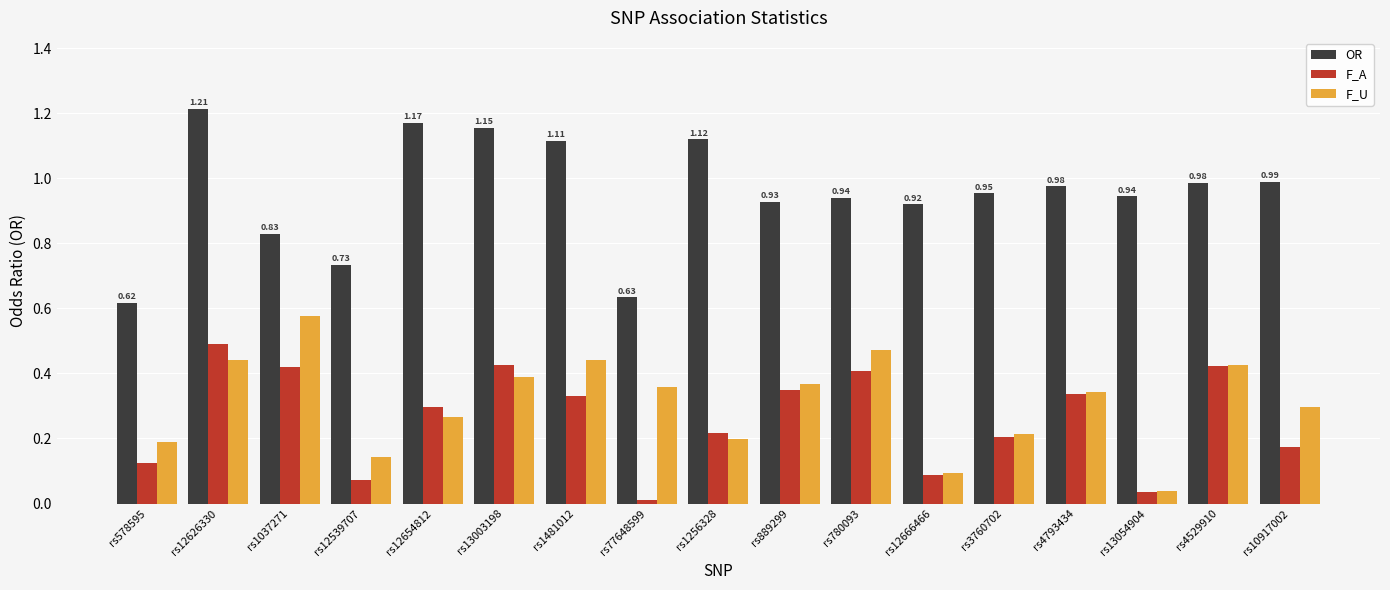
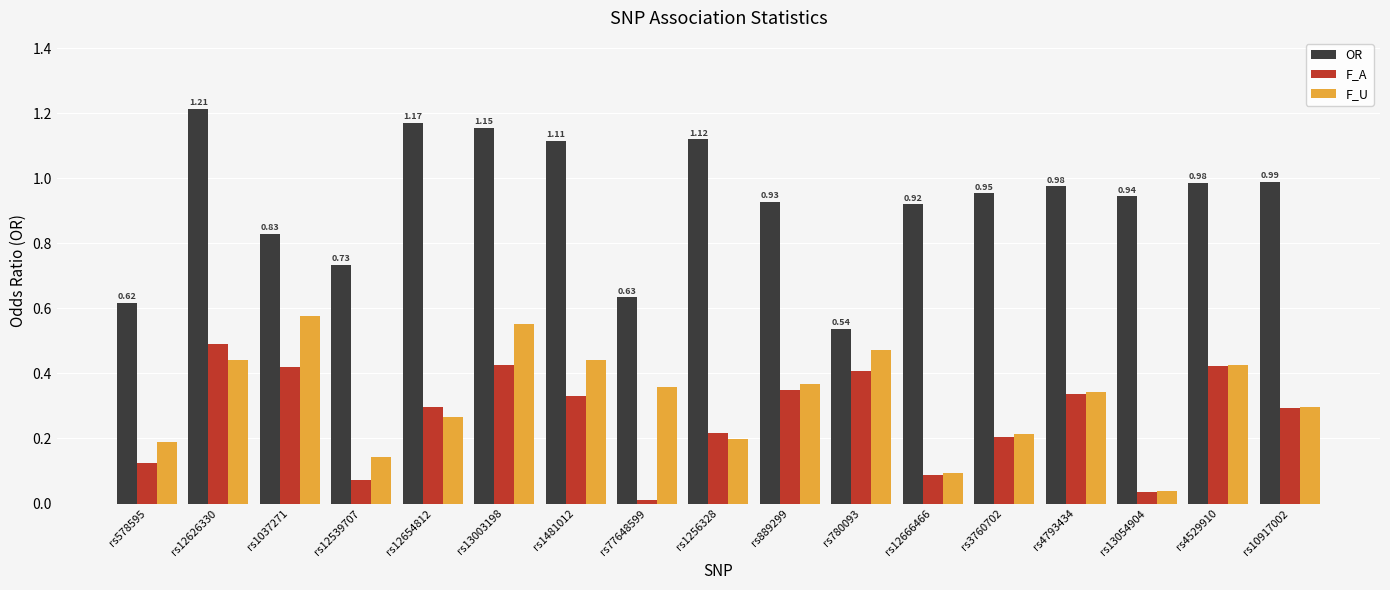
  {
    "OR": {
      "rs578595": 0.62,
      "rs12626330": 1.21,
      "rs1037271": 0.83,
      "rs12539707": 0.73,
      "rs12654812": 1.17,
      "rs13003198": 1.15,
      "rs1481012": 1.11,
      "rs77648599": 0.63,
      "rs1256328": 1.12,
      "rs889299": 0.93,
-     "rs780093": 0.94,
+     "rs780093": 0.54,
      "rs12666466": 0.92,
      "rs3760702": 0.95,
      "rs4793434": 0.98,
      "rs13054904": 0.94,
      "rs4529910": 0.98,
      "rs10917002": 0.99
    },
    "F_A": {
      "rs578595": 0.13,
      "rs12626330": 0.49,
      "rs1037271": 0.42,
      "rs12539707": 0.07,
      "rs12654812": 0.30,
      "rs13003198": 0.42,
      "rs1481012": 0.33,
      "rs77648599": 0.01,
      "rs1256328": 0.22,
      "rs889299": 0.35,
      "rs780093": 0.41,
      "rs12666466": 0.09,
      "rs3760702": 0.21,
      "rs4793434": 0.34,
      "rs13054904": 0.04,
      "rs4529910": 0.42,
-     "rs10917002": 0.17
+     "rs10917002": 0.29
    },
    "F_U": {
      "rs578595": 0.19,
      "rs12626330": 0.44,
      "rs1037271": 0.58,
      "rs12539707": 0.14,
      "rs12654812": 0.27,
-     "rs13003198": 0.39,
+     "rs13003198": 0.55,
      "rs1481012": 0.44,
      "rs77648599": 0.36,
      "rs1256328": 0.20,
      "rs889299": 0.37,
      "rs780093": 0.47,
      "rs12666466": 0.10,
      "rs3760702": 0.21,
      "rs4793434": 0.34,
      "rs13054904": 0.04,
      "rs4529910": 0.43,
      "rs10917002": 0.30
    }
  }
